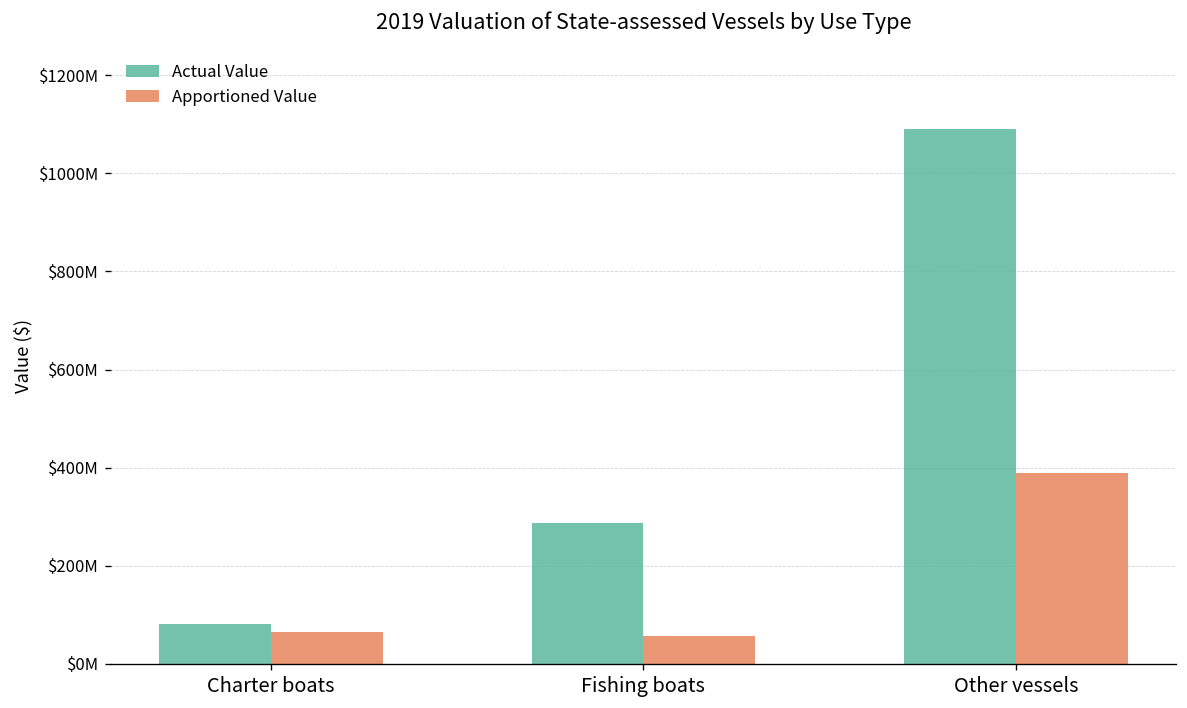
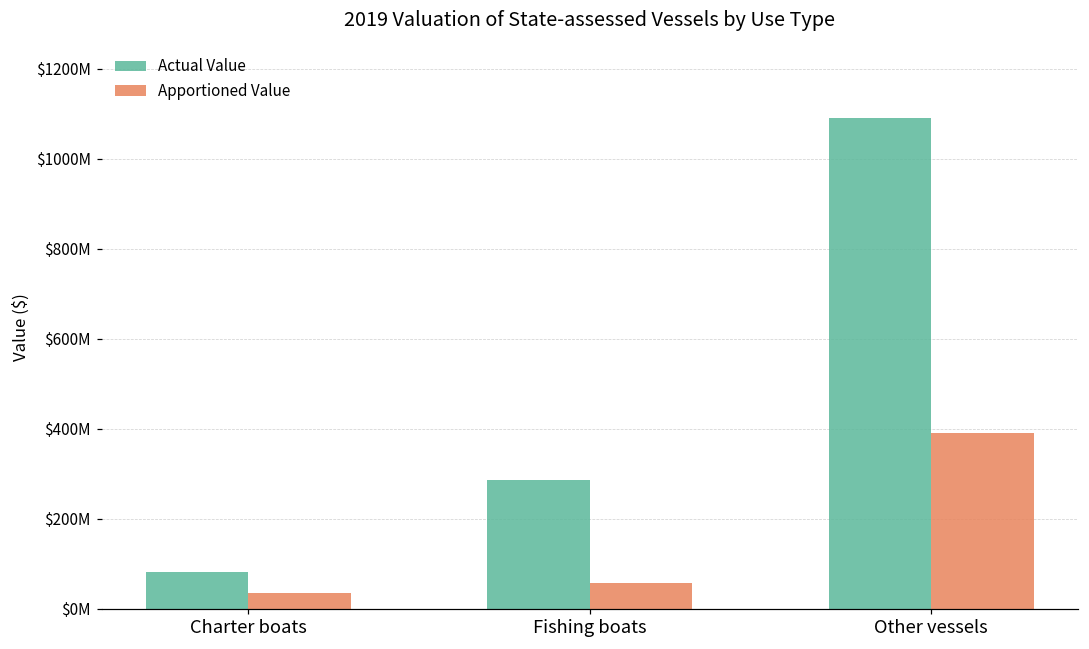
  {
    "Actual Value": {
      "Charter boats": "$80000000",
      "Fishing boats": "$290000000",
      "Other vessels": "$1090000000"
    },
    "Apportioned Value": {
-     "Charter boats": "$70000000",
+     "Charter boats": "$40000000",
      "Fishing boats": "$60000000",
      "Other vessels": "$390000000"
    }
  }
